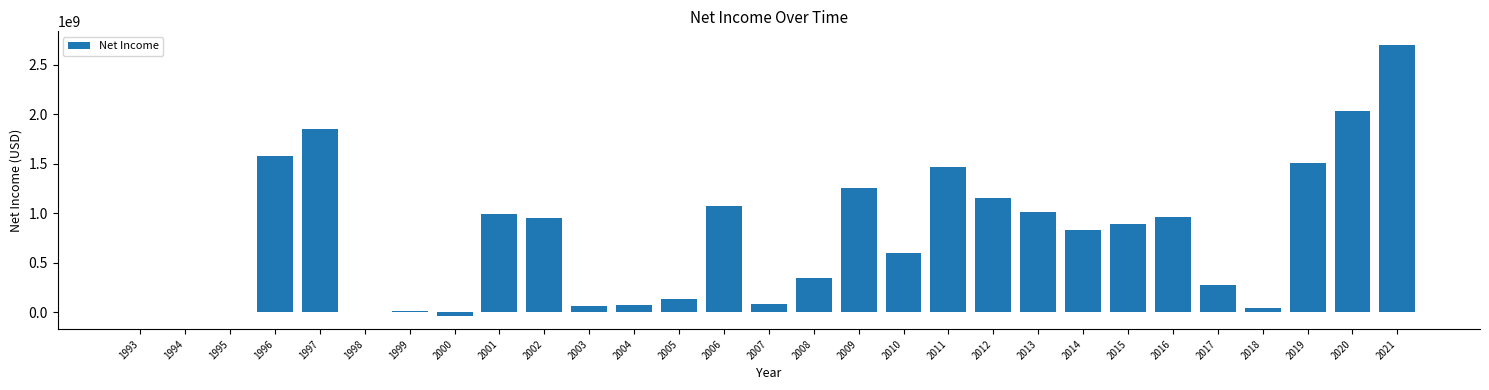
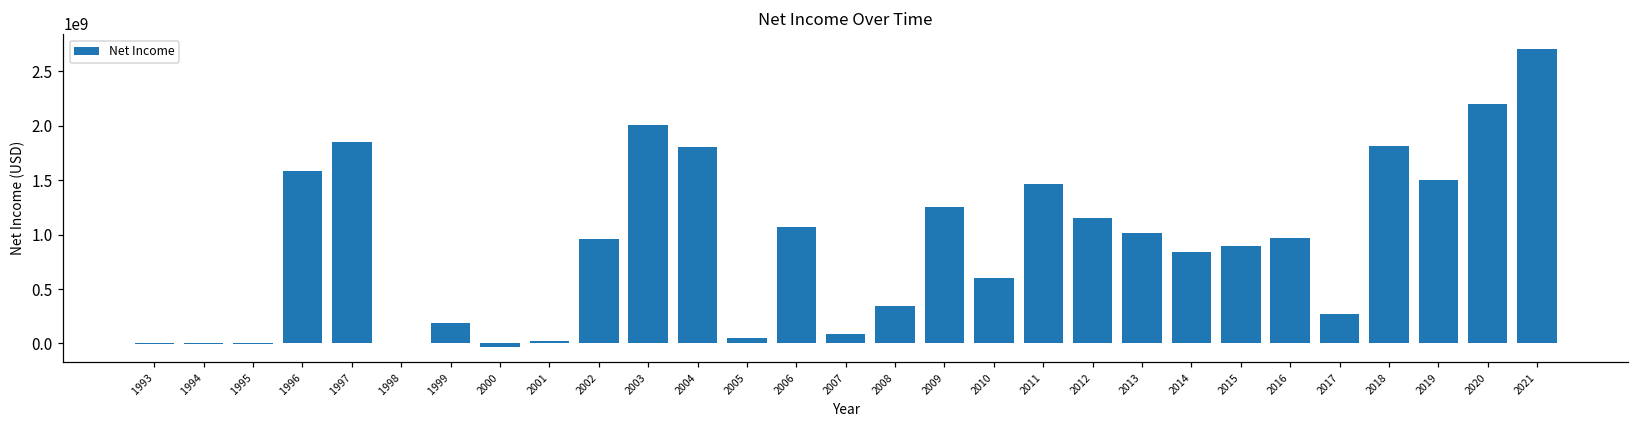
  {
    "1996": 1600000000,
    "1997": 1900000000,
-   "1999": 0,
+   "1999": 200000000,
    "2000": 0,
-   "2001": 1000000000,
+   "2001": 0,
    "2002": 1000000000,
-   "2003": 100000000,
-   "2004": 100000000,
-   "2005": 100000000,
+   "2003": 2000000000,
+   "2004": 1800000000,
+   "2005": 0,
    "2006": 1100000000,
    "2007": 100000000,
    "2008": 300000000,
    "2009": 1300000000,
    "2010": 600000000,
    "2011": 1500000000,
    "2012": 1100000000,
    "2013": 1000000000,
    "2014": 800000000,
    "2015": 900000000,
    "2016": 1000000000,
    "2017": 300000000,
-   "2018": 0,
+   "2018": 1800000000,
    "2019": 1500000000,
-   "2020": 2000000000,
+   "2020": 2200000000,
    "2021": 2700000000
  }
